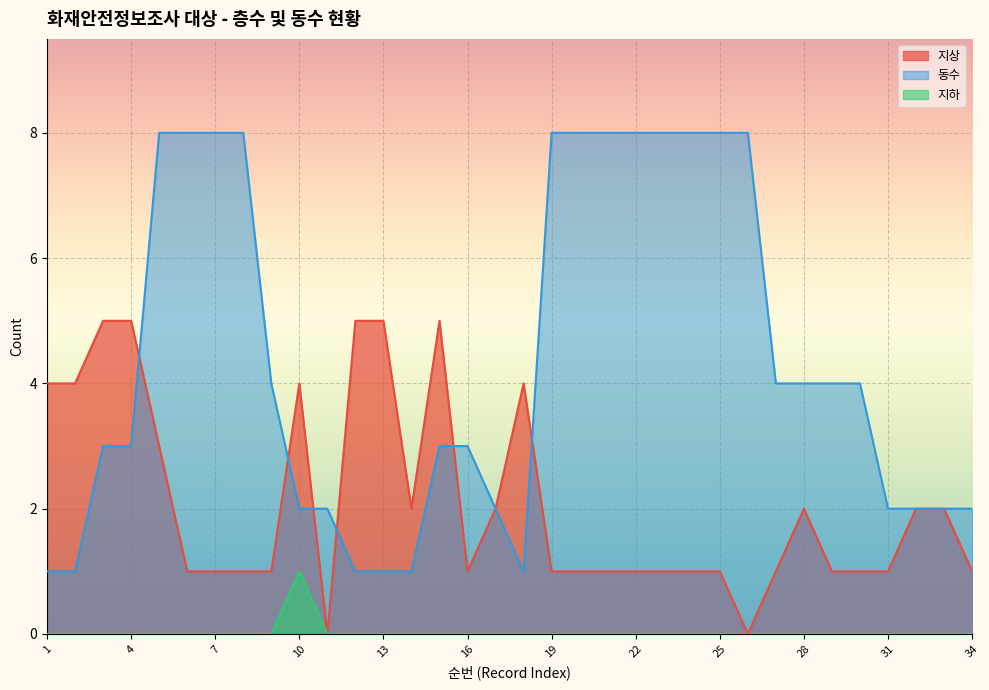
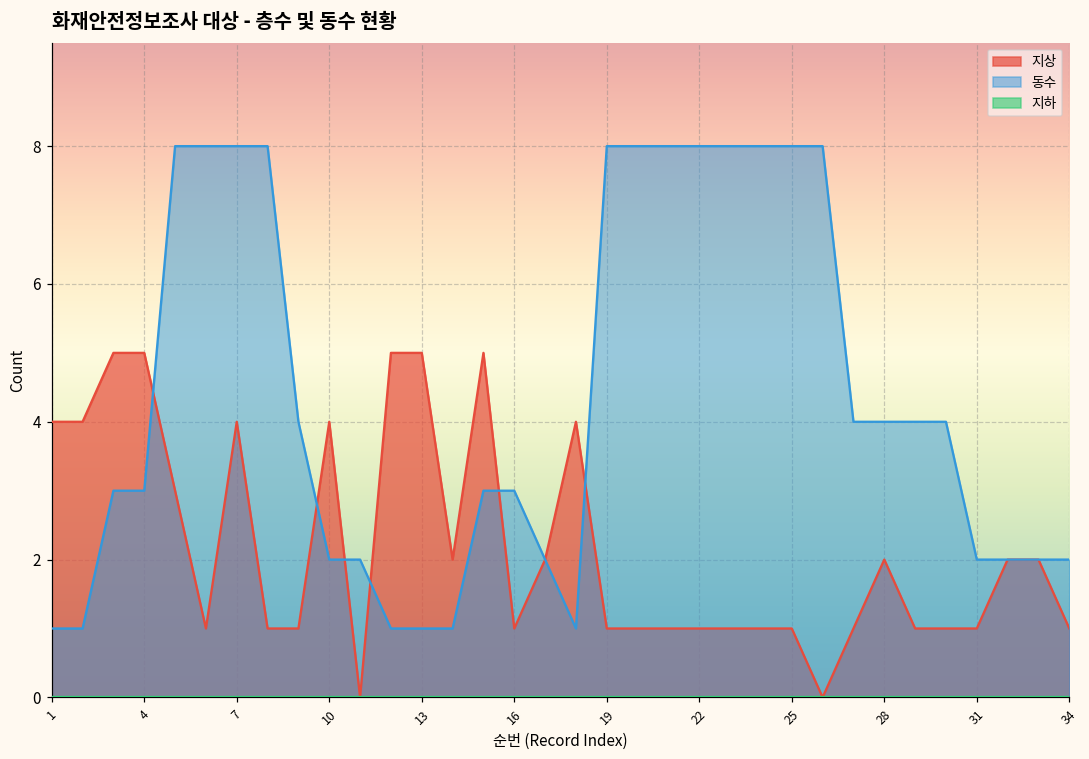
  {
    "지상": {
      "1": 4,
      "4": 5,
-     "7": 1,
+     "7": 4,
      "10": 4,
      "13": 5,
      "16": 1,
      "19": 1,
      "22": 1,
      "25": 1,
      "28": 2,
      "31": 1,
      "34": 1
    },
    "동수": {
      "1": 1,
      "4": 3,
      "7": 8,
      "10": 2,
      "13": 1,
      "16": 3,
      "19": 8,
      "22": 8,
      "25": 8,
      "28": 4,
      "31": 2,
      "34": 2
    },
    "지하": {
      "1": 0,
      "4": 0,
      "7": 0,
-     "10": 1,
+     "10": 0,
      "13": 0,
      "16": 0,
      "19": 0,
      "22": 0,
      "25": 0,
      "28": 0,
      "31": 0,
      "34": 0
    }
  }
